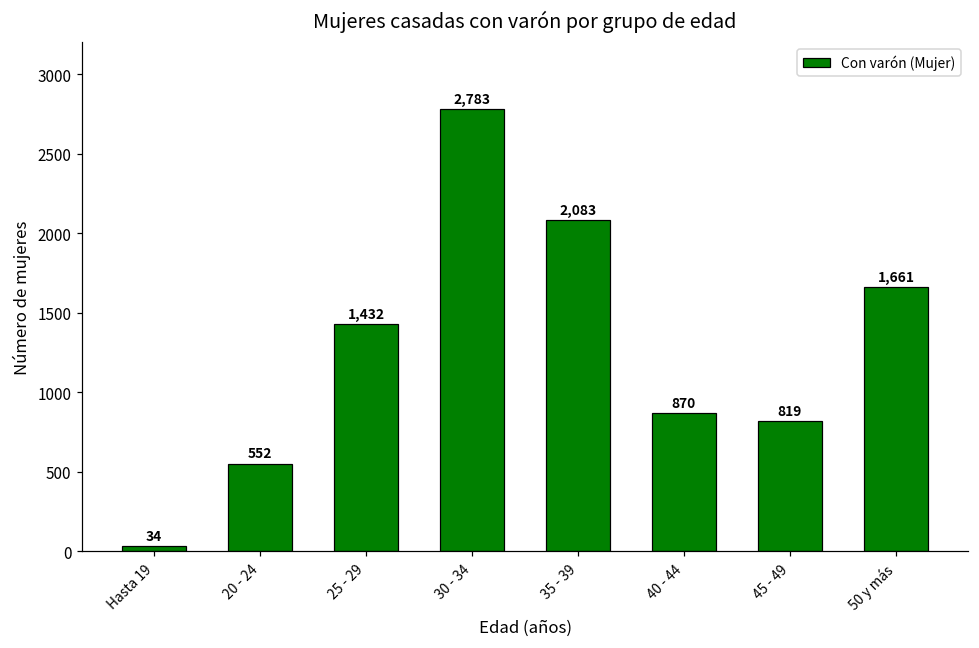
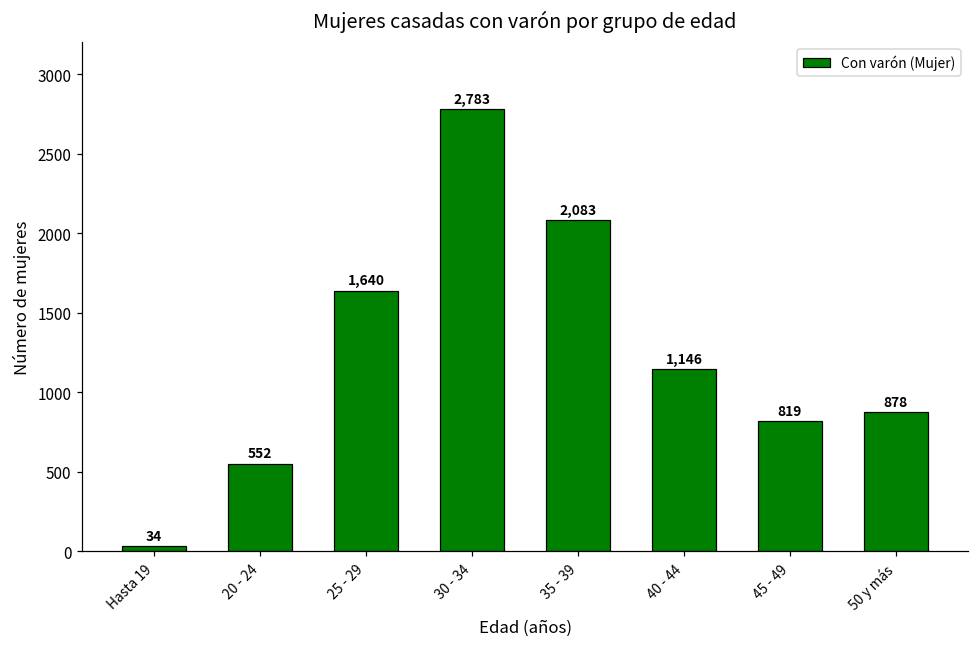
  {
    "Hasta 19": "34",
    "20 - 24": "552",
-   "25 - 29": "1,432",
+   "25 - 29": "1,640",
    "30 - 34": "2,783",
    "35 - 39": "2,083",
-   "40 - 44": "870",
+   "40 - 44": "1,146",
    "45 - 49": "819",
-   "50 y más": "1,661"
+   "50 y más": "878"
  }
